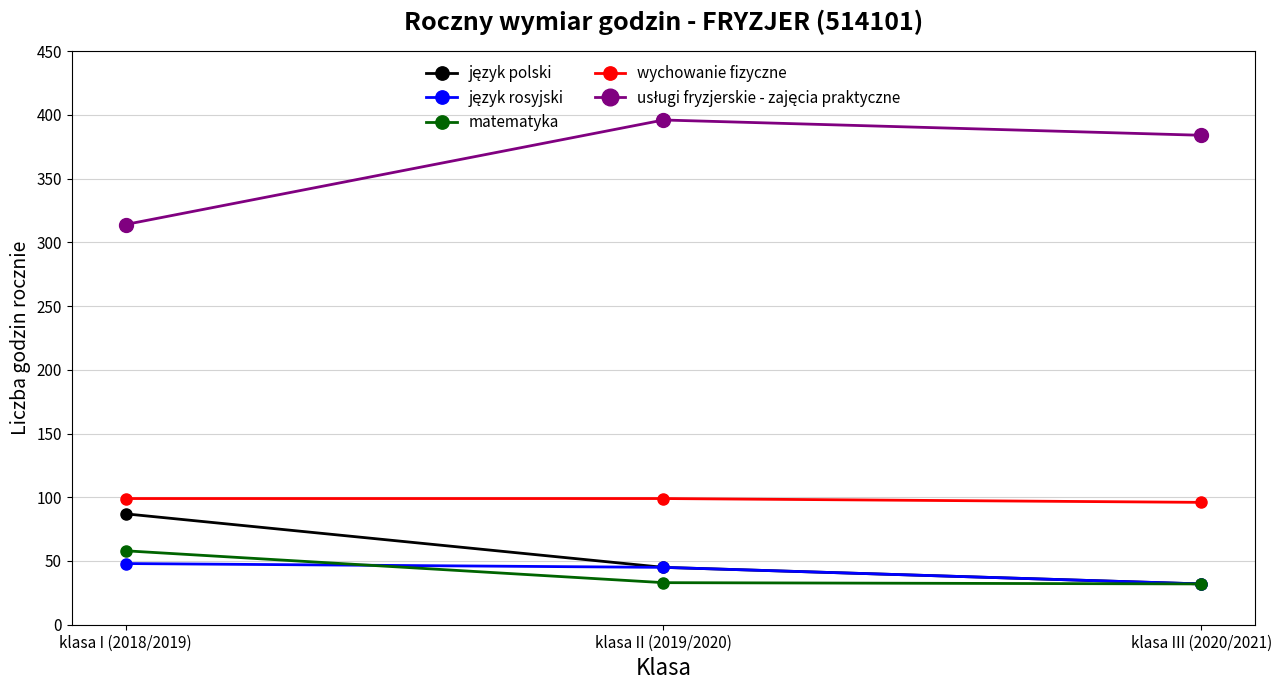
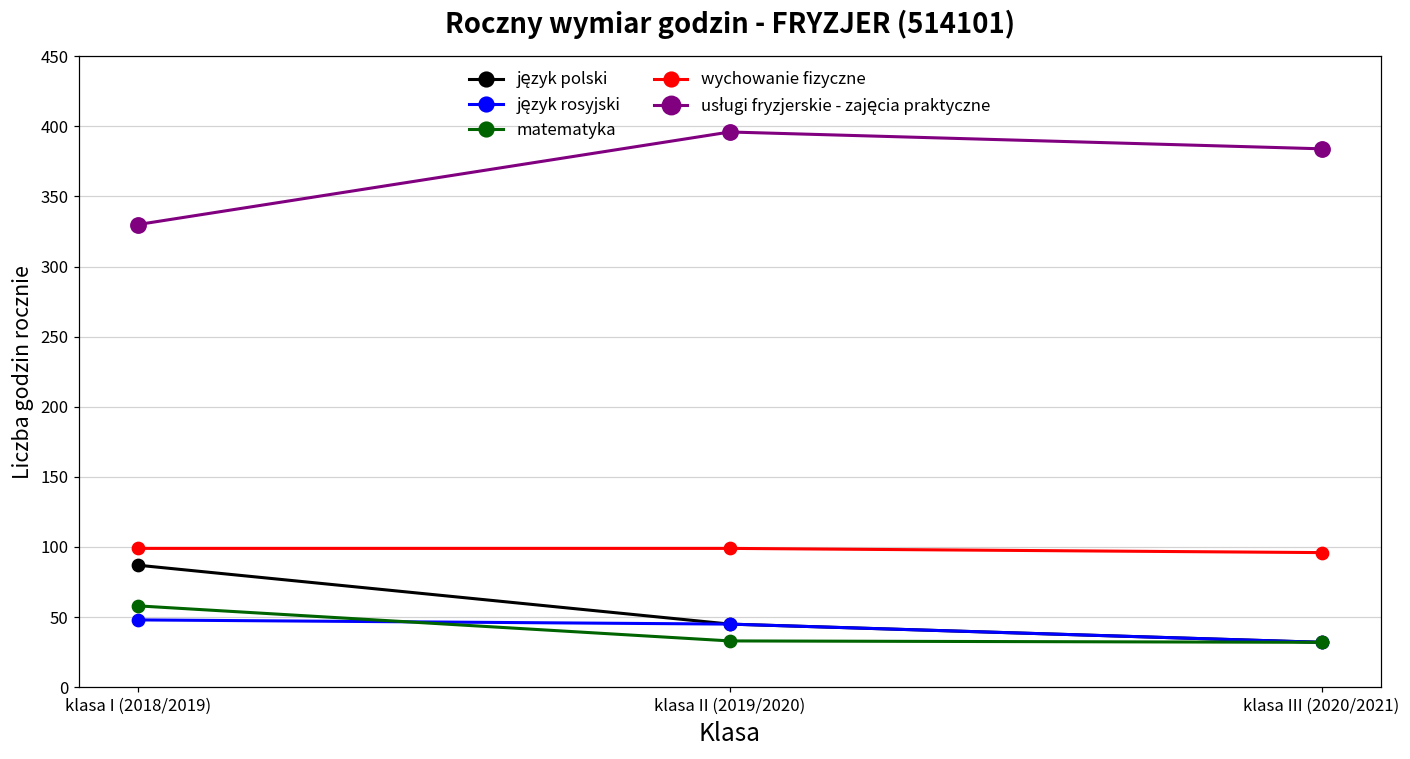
  {
    "język polski": {
      "klasa I (2018/2019)": 87
    },
    "język rosyjski": {
      "klasa I (2018/2019)": 48
    },
    "matematyka": {
      "klasa I (2018/2019)": 58,
      "klasa II (2019/2020)": 33
    },
    "wychowanie fizyczne": {
      "klasa I (2018/2019)": 99,
      "klasa II (2019/2020)": 99,
      "klasa III (2020/2021)": 96
    },
    "usługi fryzjerskie - zajęcia praktyczne": {
-     "klasa I (2018/2019)": 314,
+     "klasa I (2018/2019)": 330,
      "klasa II (2019/2020)": 396,
      "klasa III (2020/2021)": 384
    }
  }
